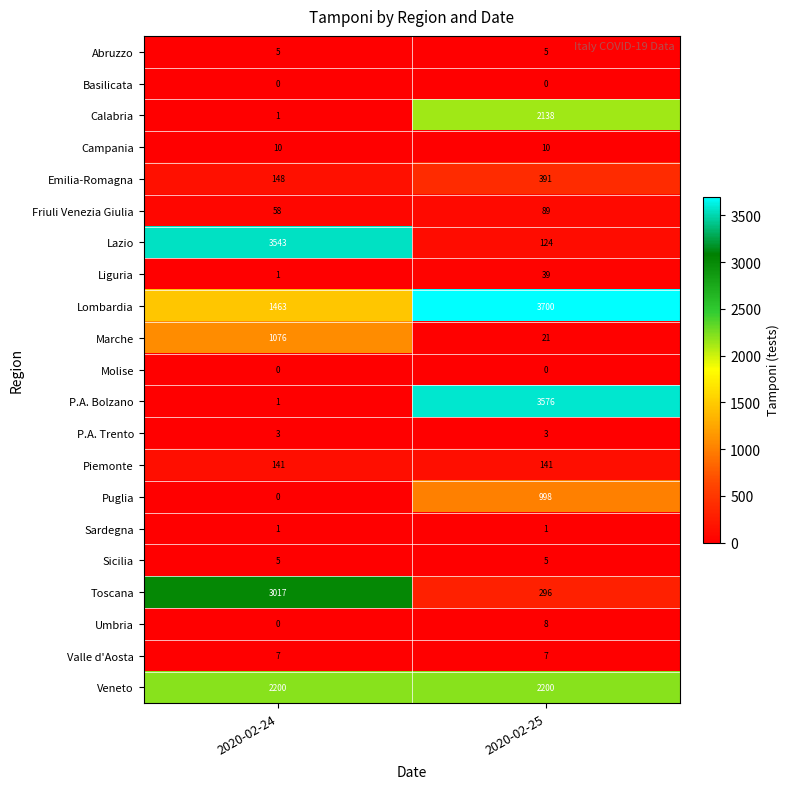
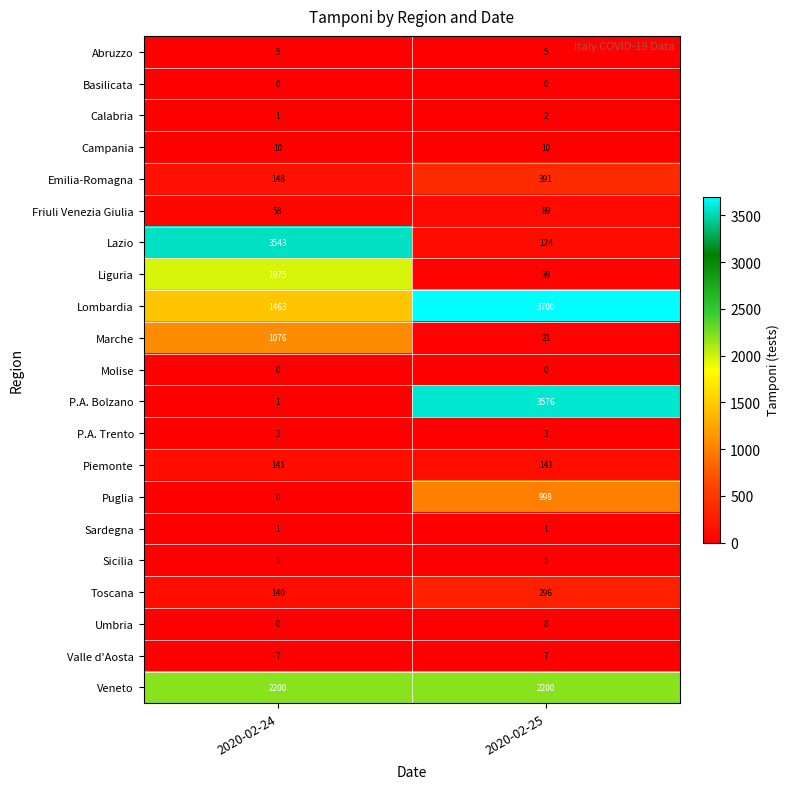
  {
    "Abruzzo": {
      "2020-02-24": 5
    },
    "Basilicata": {
      "2020-02-24": 0,
      "2020-02-25": 0
    },
    "Calabria": {
      "2020-02-24": 1,
-     "2020-02-25": 2138
+     "2020-02-25": 2
    },
    "Campania": {
      "2020-02-24": 10,
      "2020-02-25": 10
    },
    "Emilia-Romagna": {
      "2020-02-24": 148,
      "2020-02-25": 391
    },
    "Friuli Venezia Giulia": {
      "2020-02-24": 58,
      "2020-02-25": 89
    },
    "Lazio": {
      "2020-02-24": 3543,
      "2020-02-25": 124
    },
    "Liguria": {
-     "2020-02-24": 1,
+     "2020-02-24": 1975,
      "2020-02-25": 39
    },
    "Lombardia": {
      "2020-02-24": 1463,
      "2020-02-25": 3700
    },
    "Marche": {
      "2020-02-24": 1076,
      "2020-02-25": 21
    },
    "Molise": {
      "2020-02-24": 0,
      "2020-02-25": 0
    },
    "P.A. Bolzano": {
      "2020-02-24": 1,
      "2020-02-25": 3576
    },
    "P.A. Trento": {
      "2020-02-24": 3,
      "2020-02-25": 3
    },
    "Piemonte": {
      "2020-02-24": 141,
      "2020-02-25": 141
    },
    "Puglia": {
      "2020-02-24": 0,
      "2020-02-25": 998
    },
    "Sardegna": {
      "2020-02-24": 1,
      "2020-02-25": 1
    },
    "Sicilia": {
      "2020-02-24": 5,
      "2020-02-25": 5
    },
    "Toscana": {
-     "2020-02-24": 3017,
+     "2020-02-24": 140,
      "2020-02-25": 296
    },
    "Umbria": {
      "2020-02-24": 0,
      "2020-02-25": 8
    },
    "Valle d'Aosta": {
      "2020-02-24": 7,
      "2020-02-25": 7
    },
    "Veneto": {
      "2020-02-24": 2200,
      "2020-02-25": 2200
    }
  }
